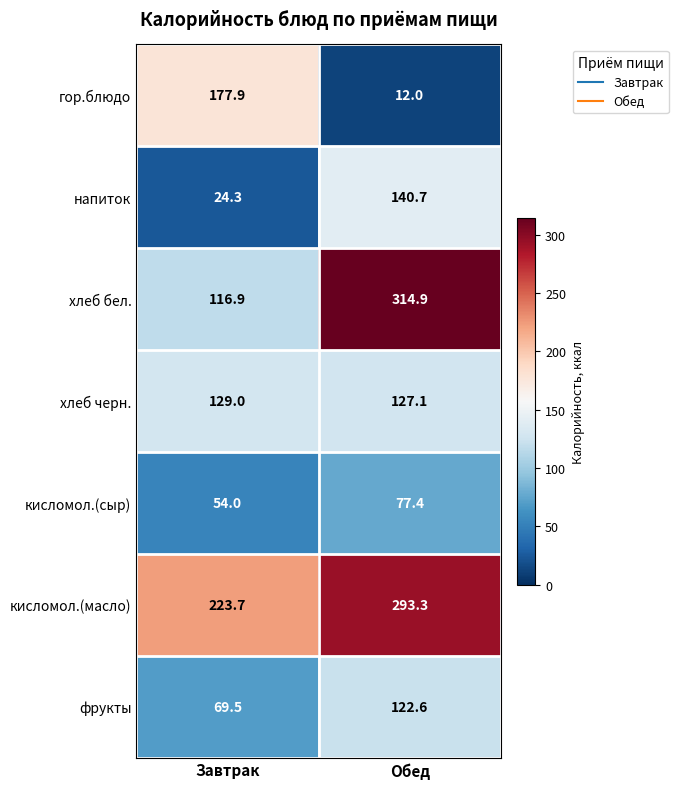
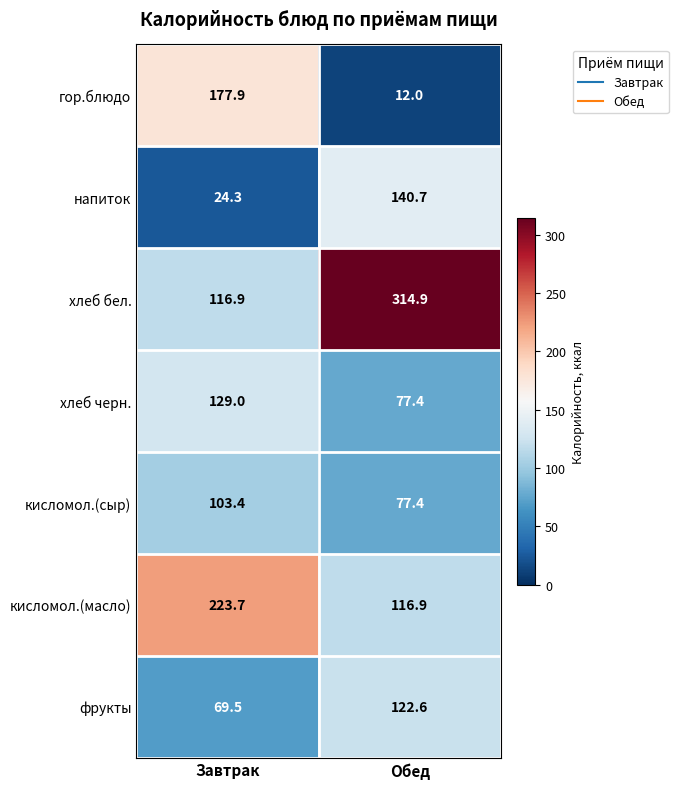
  {
    "гор.блюдо": {
      "Завтрак": 177.9,
      "Обед": 12.0
    },
    "напиток": {
      "Завтрак": 24.3,
      "Обед": 140.7
    },
    "хлеб бел.": {
      "Завтрак": 116.9,
      "Обед": 314.9
    },
    "хлеб черн.": {
      "Завтрак": 129.0,
-     "Обед": 127.1
+     "Обед": 77.4
    },
    "кисломол.(сыр)": {
-     "Завтрак": 54.0,
+     "Завтрак": 103.4,
      "Обед": 77.4
    },
    "кисломол.(масло)": {
      "Завтрак": 223.7,
-     "Обед": 293.3
+     "Обед": 116.9
    },
    "фрукты": {
      "Завтрак": 69.5,
      "Обед": 122.6
    }
  }
